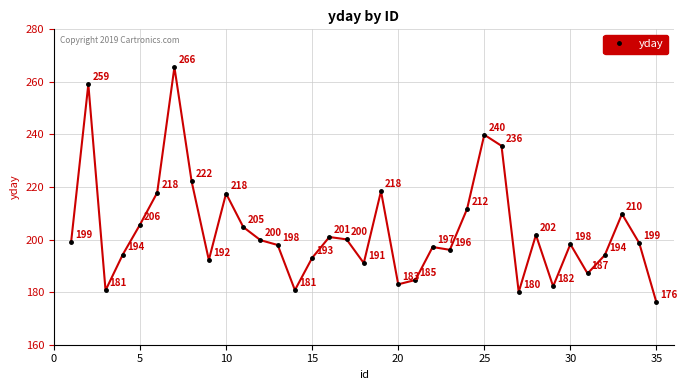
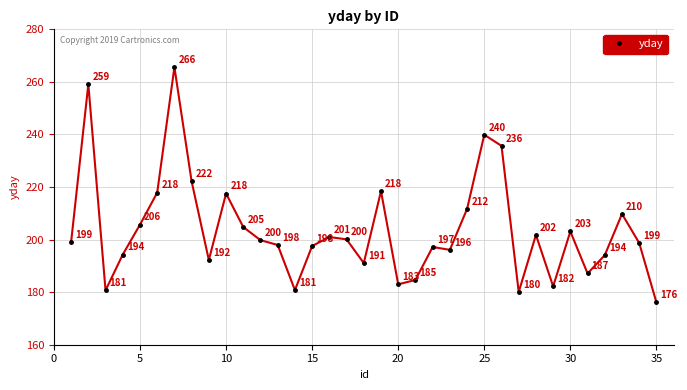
  {
    "5": 206,
    "10": 218,
-   "15": 193,
+   "15": 198,
    "25": 240,
-   "30": 198,
+   "30": 203,
    "35": 176
  }
